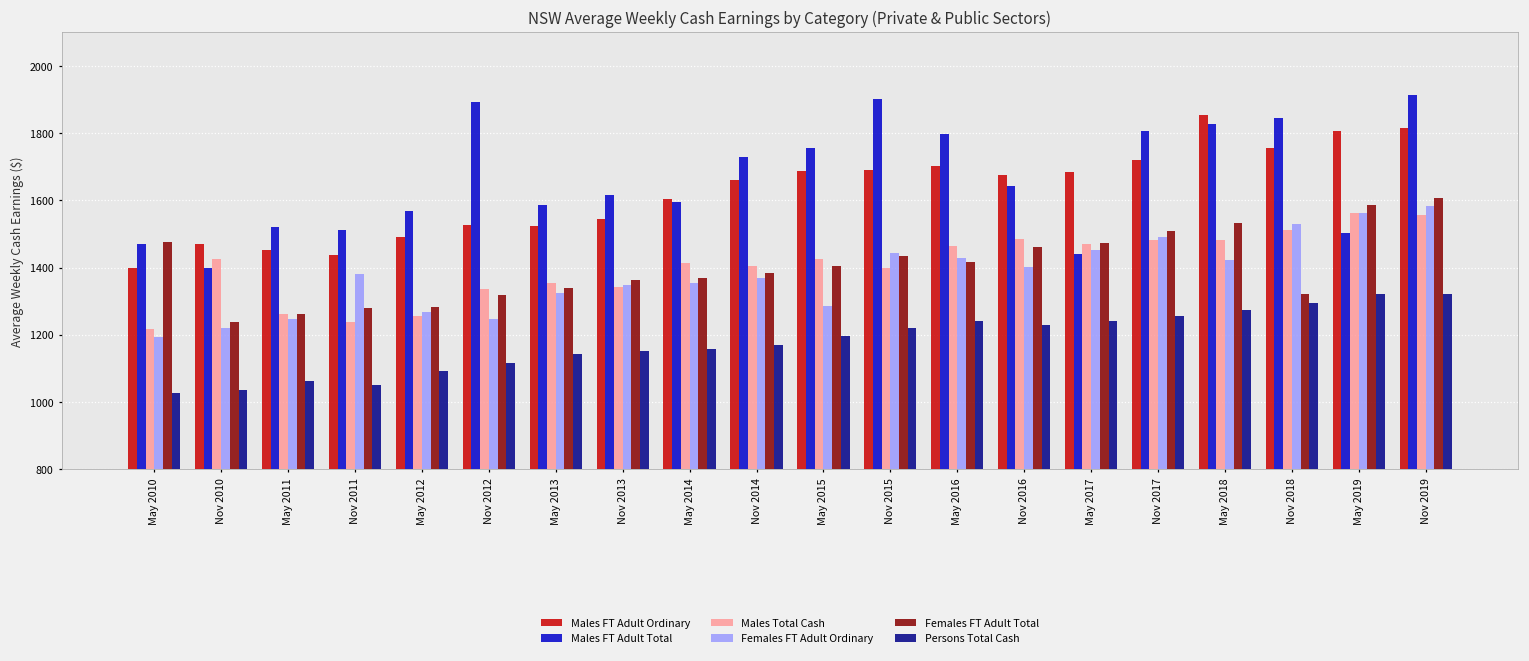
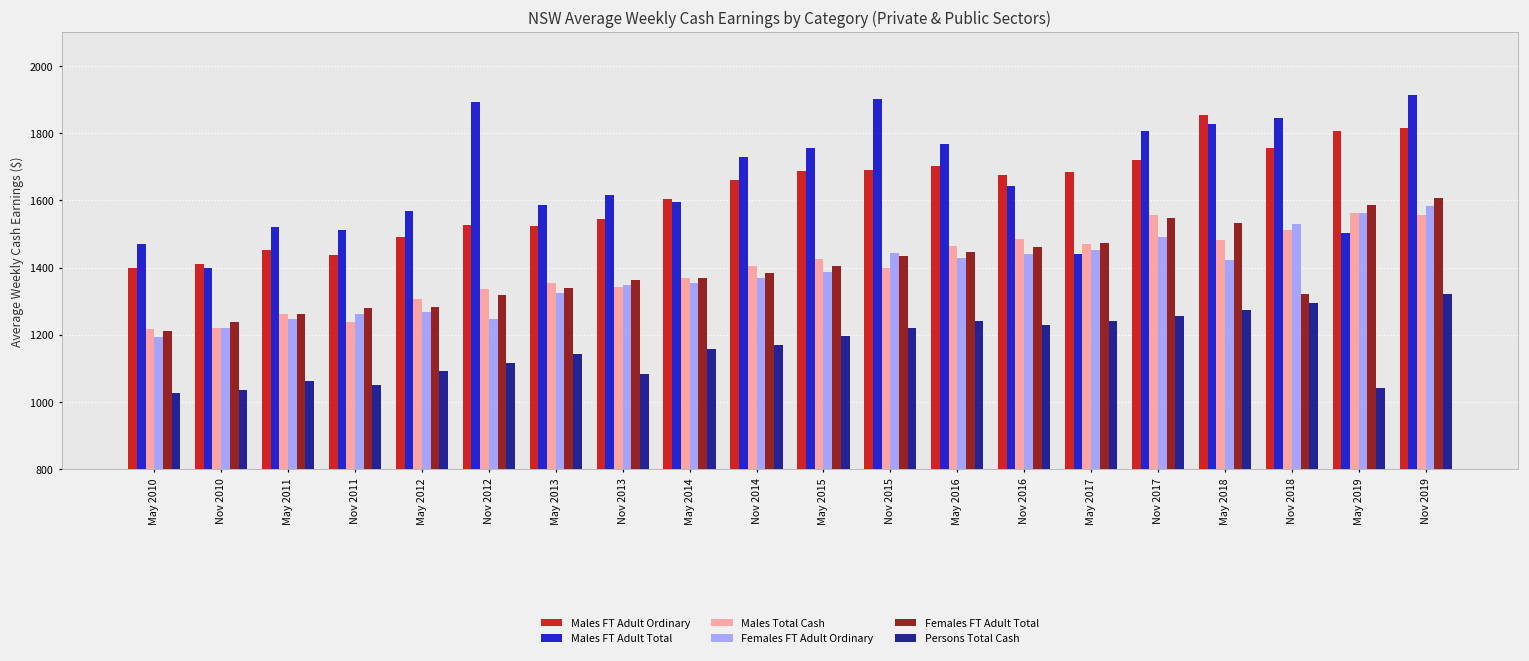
  {
    "Males FT Adult Ordinary": {
      "May 2010": 1400,
-     "Nov 2010": 1470,
+     "Nov 2010": 1410,
      "May 2011": 1450,
      "Nov 2011": 1440,
      "May 2012": 1490,
      "Nov 2012": 1530,
      "May 2013": 1520,
      "Nov 2013": 1540,
      "May 2014": 1600,
      "Nov 2014": 1660,
      "May 2015": 1690,
      "Nov 2015": 1690,
      "May 2016": 1700,
      "Nov 2016": 1680,
      "May 2017": 1690,
      "Nov 2017": 1720,
      "May 2018": 1850,
      "Nov 2018": 1760,
      "May 2019": 1810,
      "Nov 2019": 1820
    },
    "Males FT Adult Total": {
      "May 2010": 1470,
      "Nov 2010": 1400,
      "May 2011": 1520,
      "Nov 2011": 1510,
      "May 2012": 1570,
      "Nov 2012": 1890,
      "May 2013": 1590,
      "Nov 2013": 1610,
      "May 2014": 1600,
      "Nov 2014": 1730,
      "May 2015": 1760,
      "Nov 2015": 1900,
-     "May 2016": 1800,
+     "May 2016": 1770,
      "Nov 2016": 1640,
      "May 2017": 1440,
      "Nov 2017": 1810,
      "May 2018": 1830,
      "Nov 2018": 1850,
      "May 2019": 1500,
      "Nov 2019": 1910
    },
    "Males Total Cash": {
      "May 2010": 1220,
-     "Nov 2010": 1420,
+     "Nov 2010": 1220,
      "May 2011": 1260,
      "Nov 2011": 1240,
-     "May 2012": 1260,
+     "May 2012": 1310,
      "Nov 2012": 1340,
      "May 2013": 1350,
      "Nov 2013": 1340,
-     "May 2014": 1410,
+     "May 2014": 1370,
      "Nov 2014": 1400,
      "May 2015": 1430,
      "Nov 2015": 1400,
      "May 2016": 1470,
      "Nov 2016": 1490,
      "May 2017": 1470,
-     "Nov 2017": 1480,
+     "Nov 2017": 1560,
      "May 2018": 1480,
      "Nov 2018": 1510,
      "May 2019": 1560,
      "Nov 2019": 1560
    },
    "Females FT Adult Ordinary": {
      "May 2010": 1190,
      "Nov 2010": 1220,
      "May 2011": 1250,
-     "Nov 2011": 1380,
+     "Nov 2011": 1260,
      "May 2012": 1270,
      "Nov 2012": 1250,
      "May 2013": 1320,
      "Nov 2013": 1350,
      "May 2014": 1350,
      "Nov 2014": 1370,
-     "May 2015": 1290,
+     "May 2015": 1390,
      "Nov 2015": 1440,
      "May 2016": 1430,
-     "Nov 2016": 1400,
+     "Nov 2016": 1440,
      "May 2017": 1450,
      "Nov 2017": 1490,
      "May 2018": 1420,
      "Nov 2018": 1530,
      "May 2019": 1560,
      "Nov 2019": 1580
    },
    "Females FT Adult Total": {
-     "May 2010": 1480,
+     "May 2010": 1210,
      "Nov 2010": 1240,
      "May 2011": 1260,
      "Nov 2011": 1280,
      "May 2012": 1280,
      "Nov 2012": 1320,
      "May 2013": 1340,
      "Nov 2013": 1360,
      "May 2014": 1370,
      "Nov 2014": 1380,
      "May 2015": 1400,
      "Nov 2015": 1430,
-     "May 2016": 1420,
+     "May 2016": 1450,
      "Nov 2016": 1460,
      "May 2017": 1470,
-     "Nov 2017": 1510,
+     "Nov 2017": 1550,
      "May 2018": 1530,
      "Nov 2018": 1320,
      "May 2019": 1580,
      "Nov 2019": 1610
    },
    "Persons Total Cash": {
      "May 2010": 1030,
      "Nov 2010": 1040,
      "May 2011": 1060,
      "Nov 2011": 1050,
      "May 2012": 1090,
      "Nov 2012": 1110,
      "May 2013": 1140,
-     "Nov 2013": 1150,
+     "Nov 2013": 1080,
      "May 2014": 1160,
      "Nov 2014": 1170,
      "May 2015": 1200,
      "Nov 2015": 1220,
      "May 2016": 1240,
      "Nov 2016": 1230,
      "May 2017": 1240,
      "Nov 2017": 1250,
      "May 2018": 1270,
      "Nov 2018": 1290,
-     "May 2019": 1320,
+     "May 2019": 1040,
      "Nov 2019": 1320
    }
  }
